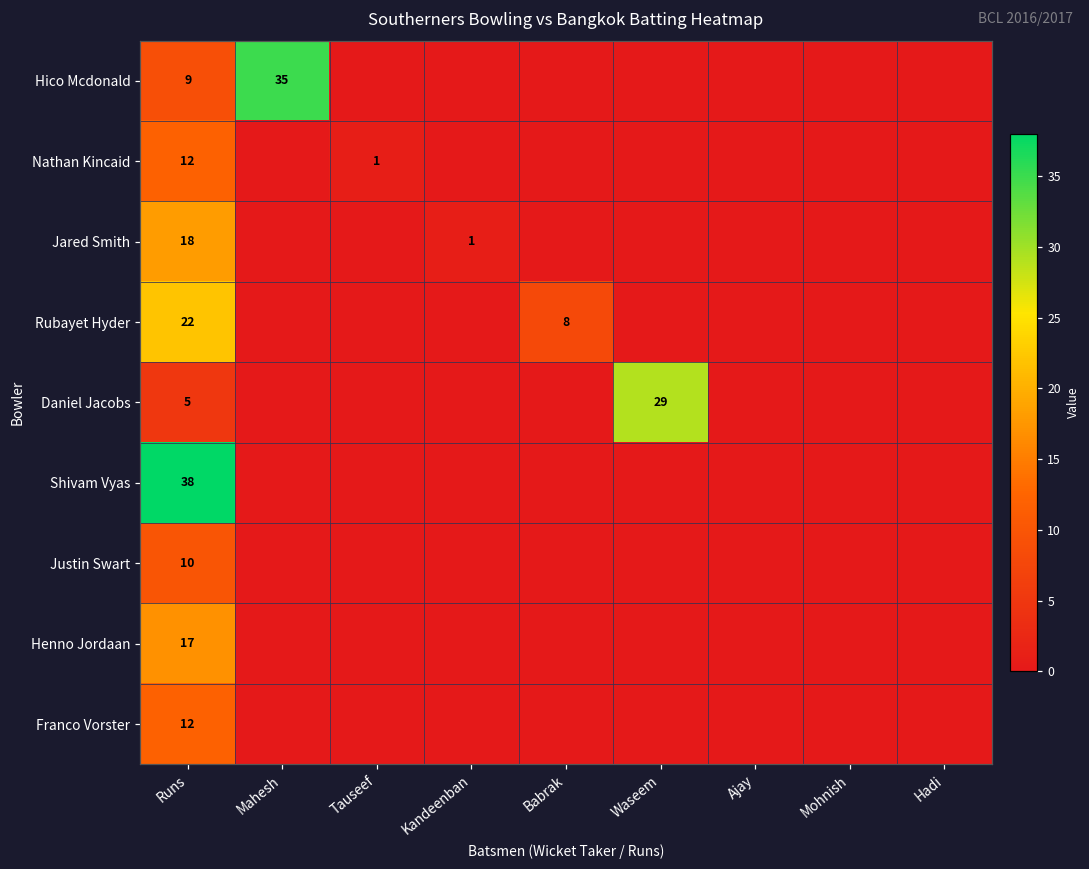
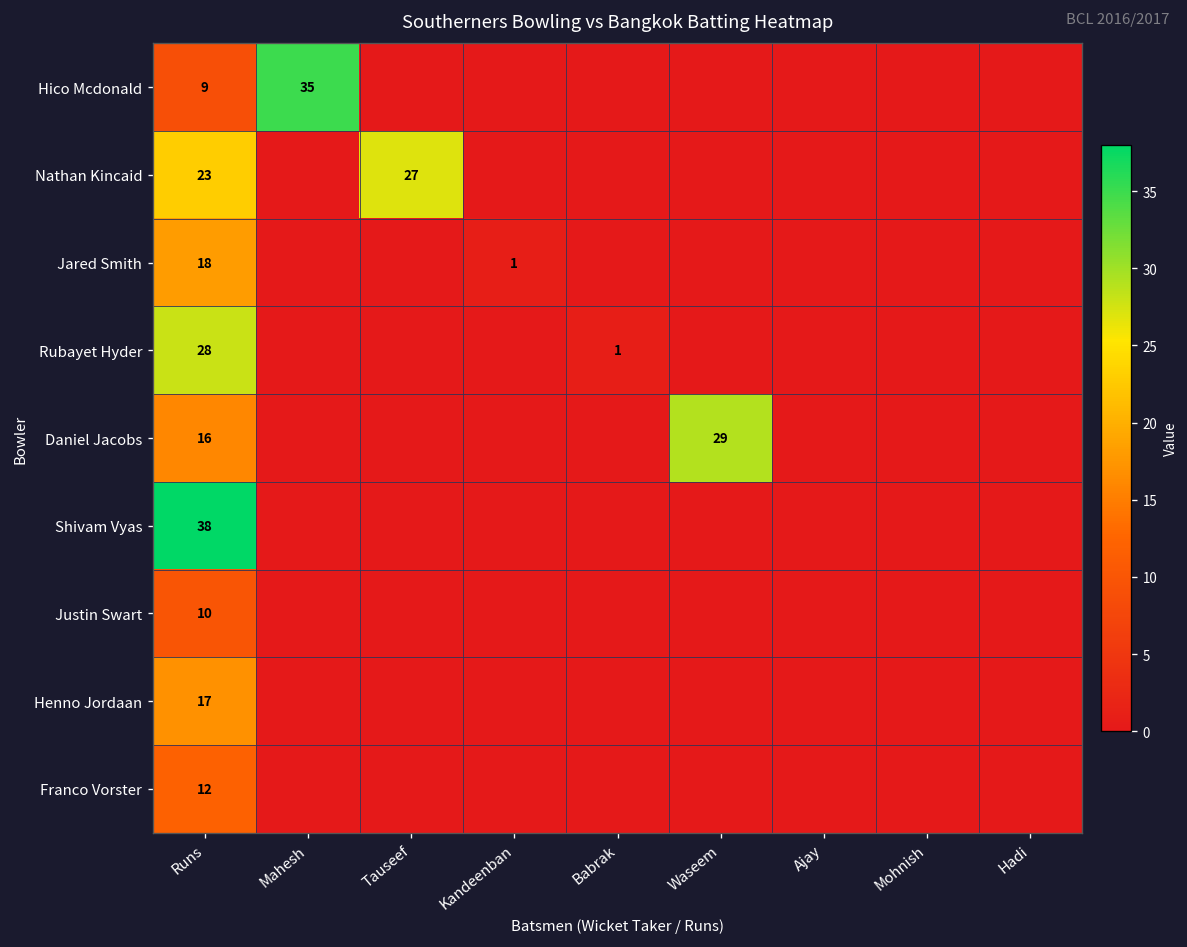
  {
    "Hico Mcdonald": {
      "Runs": 9,
      "Mahesh": 35
    },
    "Nathan Kincaid": {
-     "Runs": 12,
-     "Tauseef": 1
+     "Runs": 23,
+     "Tauseef": 27
    },
    "Jared Smith": {
      "Runs": 18,
      "Kandeenban": 1
    },
    "Rubayet Hyder": {
-     "Runs": 22,
-     "Babrak": 8
+     "Runs": 28,
+     "Babrak": 1
    },
    "Daniel Jacobs": {
-     "Runs": 5,
+     "Runs": 16,
      "Waseem": 29
    },
    "Shivam Vyas": {
      "Runs": 38
    },
    "Justin Swart": {
      "Runs": 10
    },
    "Henno Jordaan": {
      "Runs": 17
    },
    "Franco Vorster": {
      "Runs": 12
    }
  }
